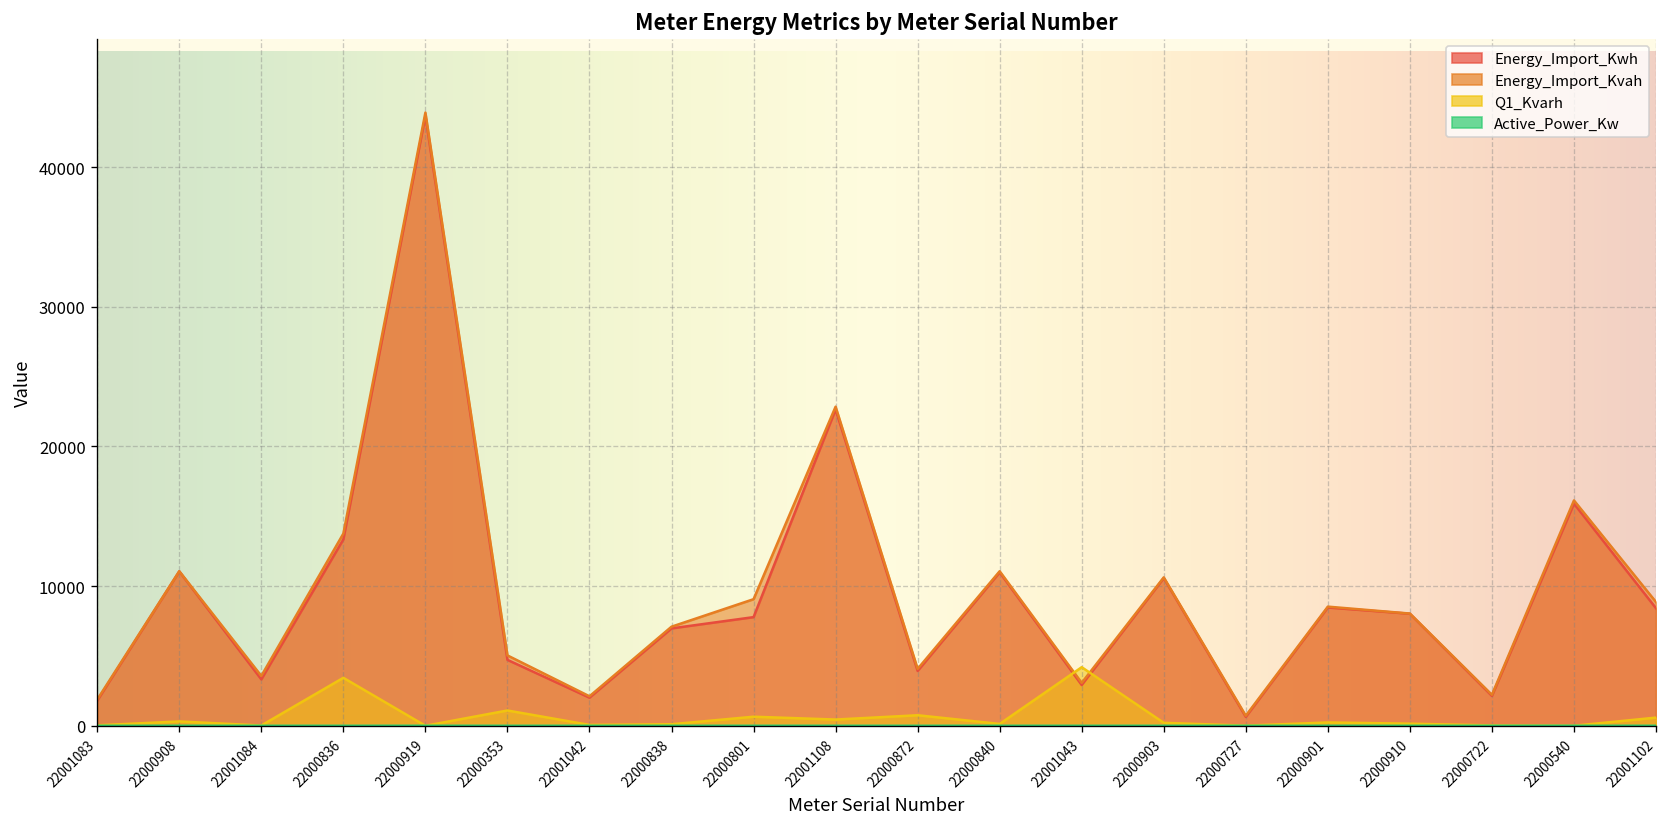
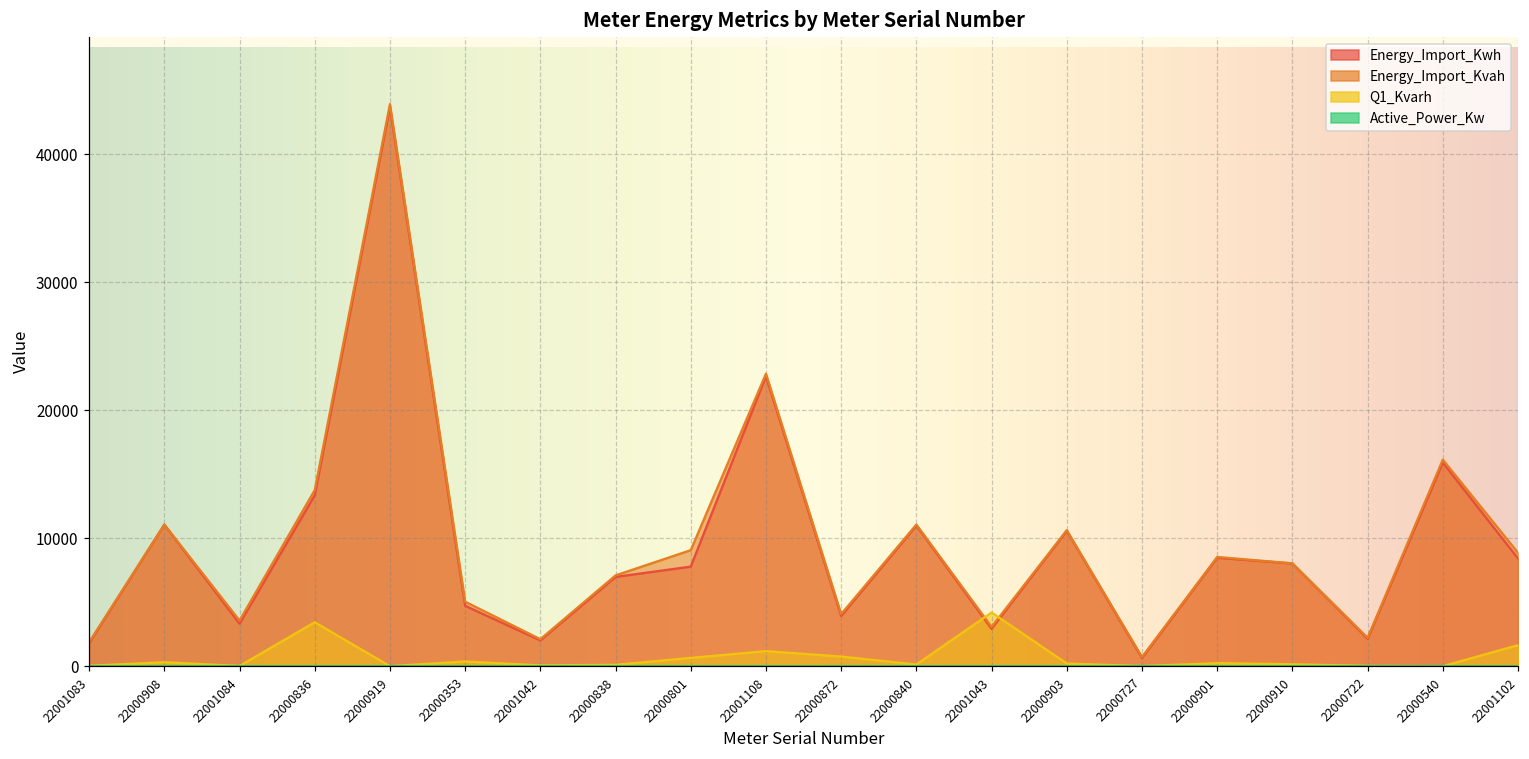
  {
    "Q1_Kvarh": {
      "22000908": 300,
      "22000836": 3400,
-     "22000353": 1100,
+     "22000353": 400,
      "22000801": 600,
-     "22001108": 400,
+     "22001108": 1200,
      "22000872": 800,
      "22001043": 4200,
      "22000901": 200,
-     "22001102": 600
+     "22001102": 1600
    },
    "Active_Power_Kw": {
      "22000908": 0,
      "22000836": 0,
      "22000353": 0,
      "22000801": 0,
      "22001108": 0,
      "22000872": 0,
      "22001043": 0,
      "22000901": 0,
      "22001102": 0
    }
  }
